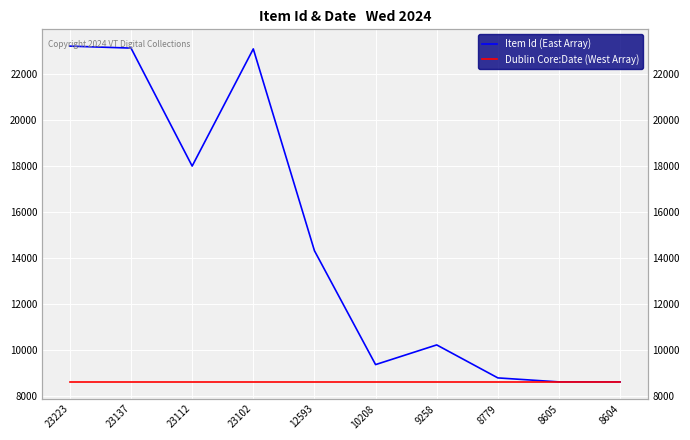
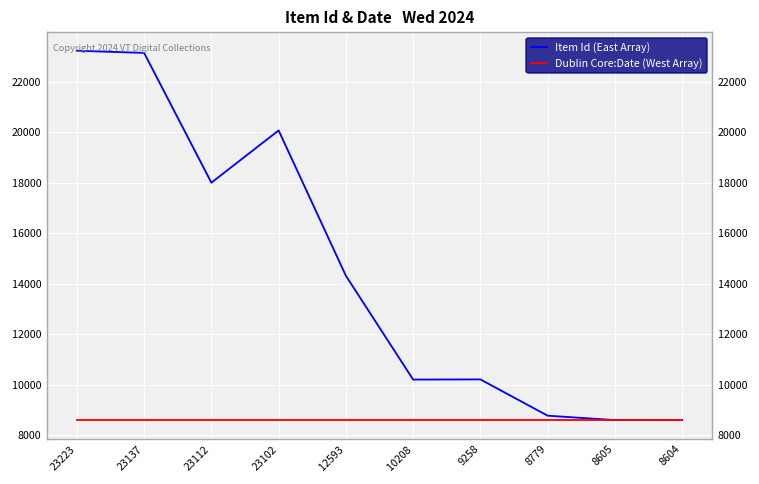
  {
    "Item Id (East Array)": {
      "23112": 18000,
-     "23102": 23100,
+     "23102": 20100,
      "12593": 14300,
-     "10208": 9400,
+     "10208": 10200,
      "9258": 10200,
      "8779": 8800
    },
    "Dublin Core:Date (West Array)": {
      "23223": 8600,
      "23137": 8600,
      "23112": 8600,
      "23102": 8600,
      "12593": 8600,
      "10208": 8600,
      "9258": 8600,
      "8779": 8600
    }
  }
